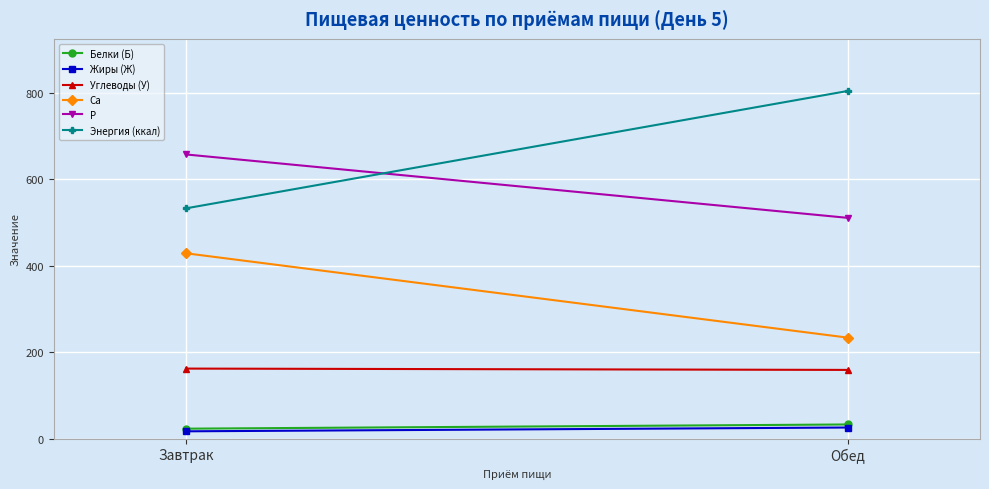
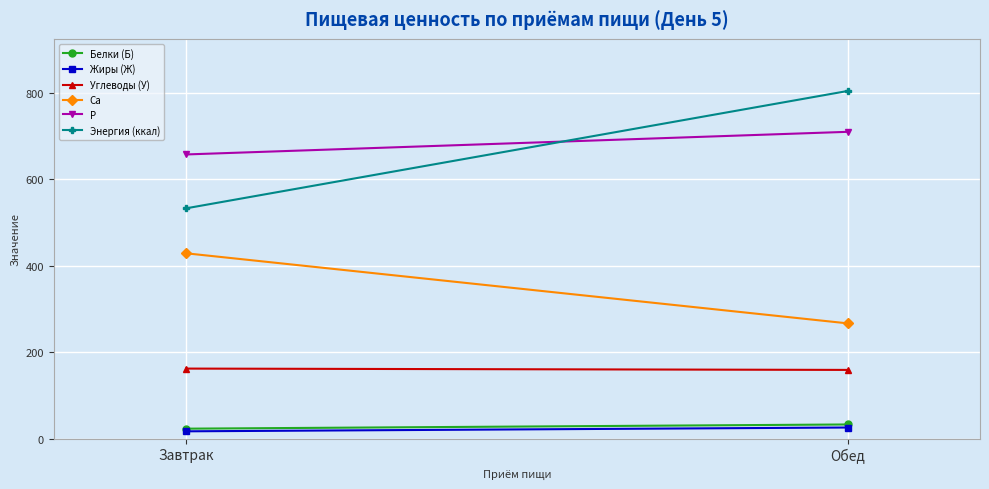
  {
    "Белки (Б)": {
      "Завтрак": 20,
      "Обед": 30
    },
    "Жиры (Ж)": {
      "Завтрак": 20,
      "Обед": 30
    },
    "Углеводы (У)": {
      "Завтрак": 160,
      "Обед": 160
    },
    "Са": {
      "Завтрак": 430,
-     "Обед": 230
+     "Обед": 270
    },
    "Р": {
      "Завтрак": 660,
-     "Обед": 510
+     "Обед": 710
    },
    "Энергия (ккал)": {
      "Завтрак": 530,
      "Обед": 800
    }
  }
